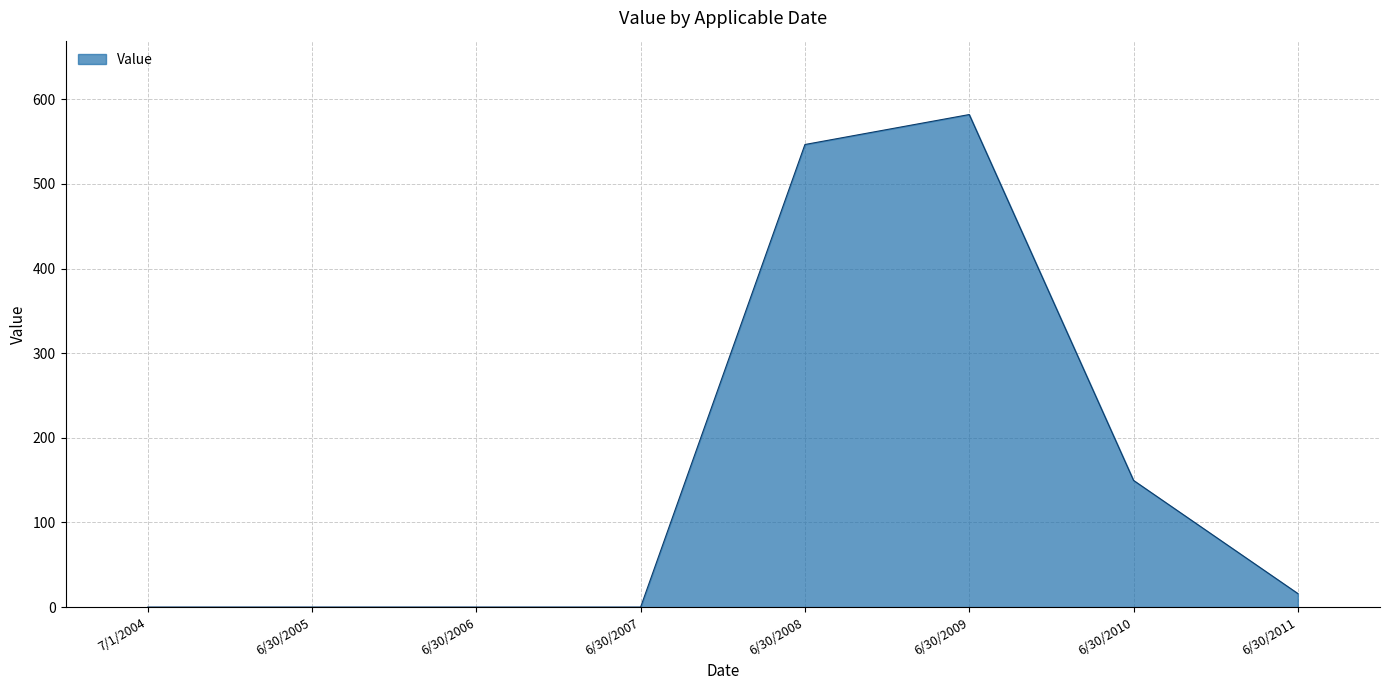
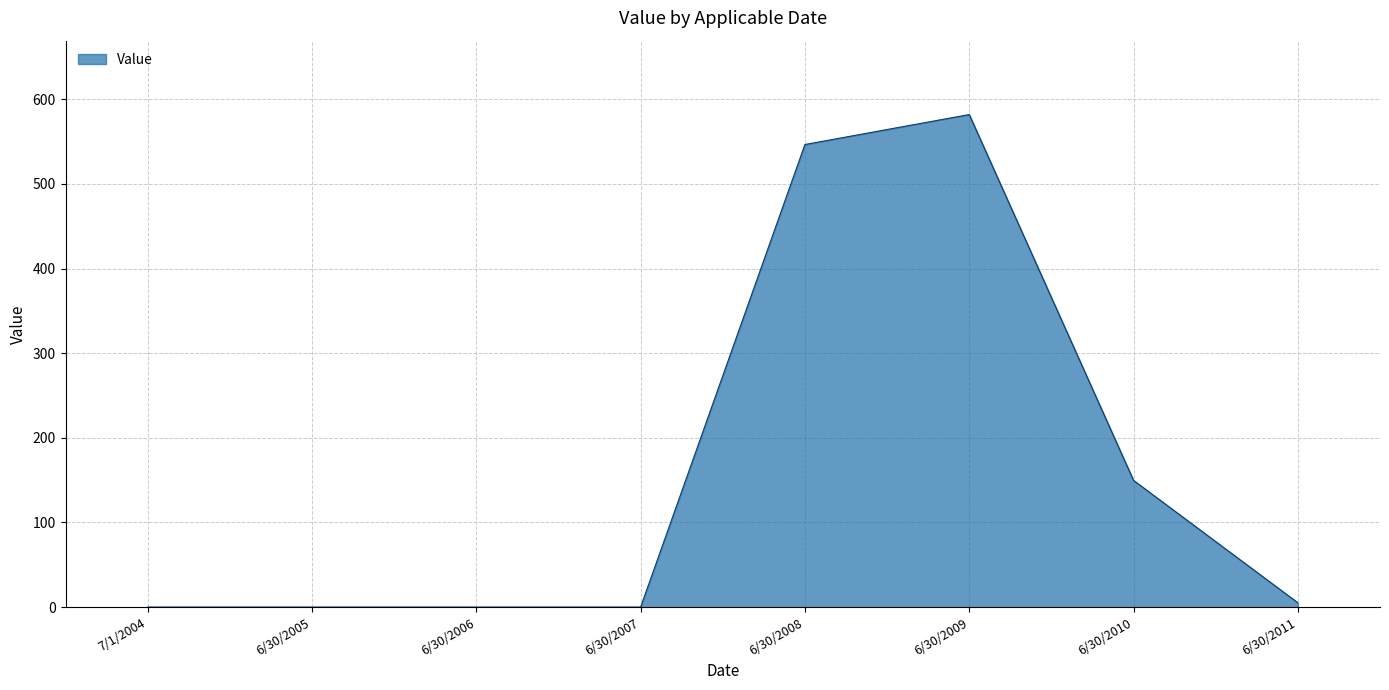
  {
    "7/1/2004": 0,
    "6/30/2005": 0,
    "6/30/2006": 0,
    "6/30/2007": 0,
    "6/30/2008": 550,
    "6/30/2009": 580,
    "6/30/2010": 150,
-   "6/30/2011": 20
+   "6/30/2011": 10
  }
